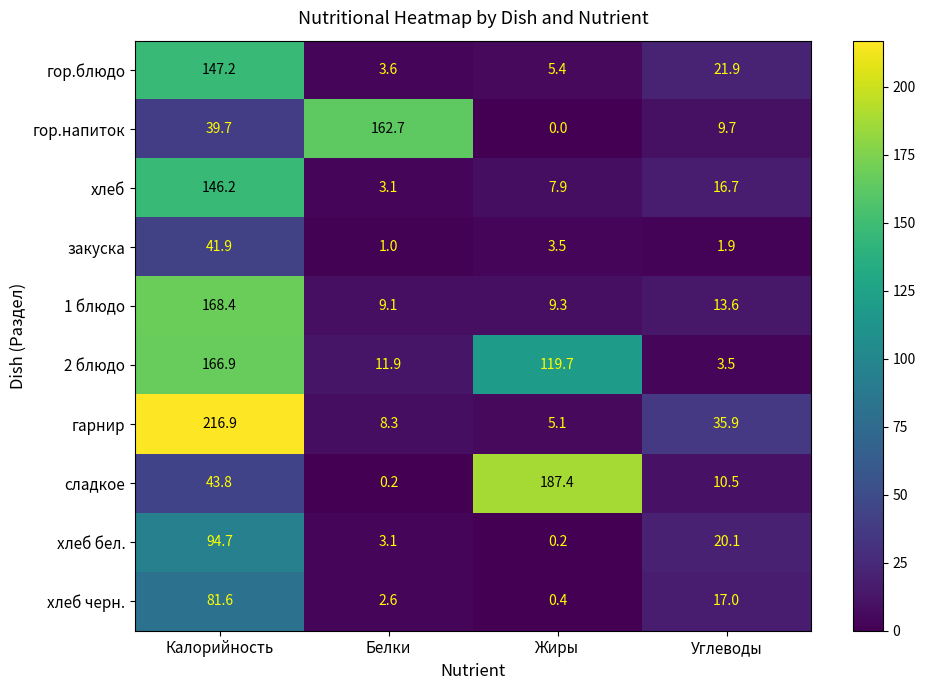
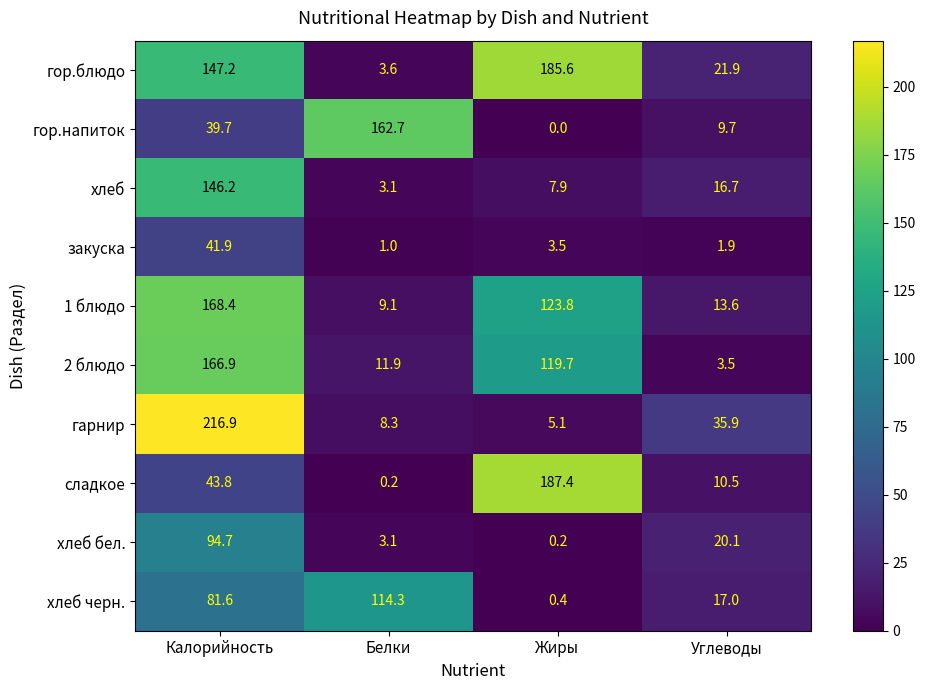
  {
    "гор.блюдо": {
      "Калорийность": 147.2,
      "Белки": 3.6,
-     "Жиры": 5.4,
+     "Жиры": 185.6,
      "Углеводы": 21.9
    },
    "гор.напиток": {
      "Калорийность": 39.7,
      "Белки": 162.7,
      "Жиры": 0.0,
      "Углеводы": 9.7
    },
    "хлеб": {
      "Калорийность": 146.2,
      "Белки": 3.1,
      "Жиры": 7.9,
      "Углеводы": 16.7
    },
    "закуска": {
      "Калорийность": 41.9,
      "Белки": 1.0,
      "Жиры": 3.5,
      "Углеводы": 1.9
    },
    "1 блюдо": {
      "Калорийность": 168.4,
      "Белки": 9.1,
-     "Жиры": 9.3,
+     "Жиры": 123.8,
      "Углеводы": 13.6
    },
    "2 блюдо": {
      "Калорийность": 166.9,
      "Белки": 11.9,
      "Жиры": 119.7,
      "Углеводы": 3.5
    },
    "гарнир": {
      "Калорийность": 216.9,
      "Белки": 8.3,
      "Жиры": 5.1,
      "Углеводы": 35.9
    },
    "сладкое": {
      "Калорийность": 43.8,
      "Белки": 0.2,
      "Жиры": 187.4,
      "Углеводы": 10.5
    },
    "хлеб бел.": {
      "Калорийность": 94.7,
      "Белки": 3.1,
      "Жиры": 0.2,
      "Углеводы": 20.1
    },
    "хлеб черн.": {
      "Калорийность": 81.6,
-     "Белки": 2.6,
+     "Белки": 114.3,
      "Жиры": 0.4,
      "Углеводы": 17.0
    }
  }
